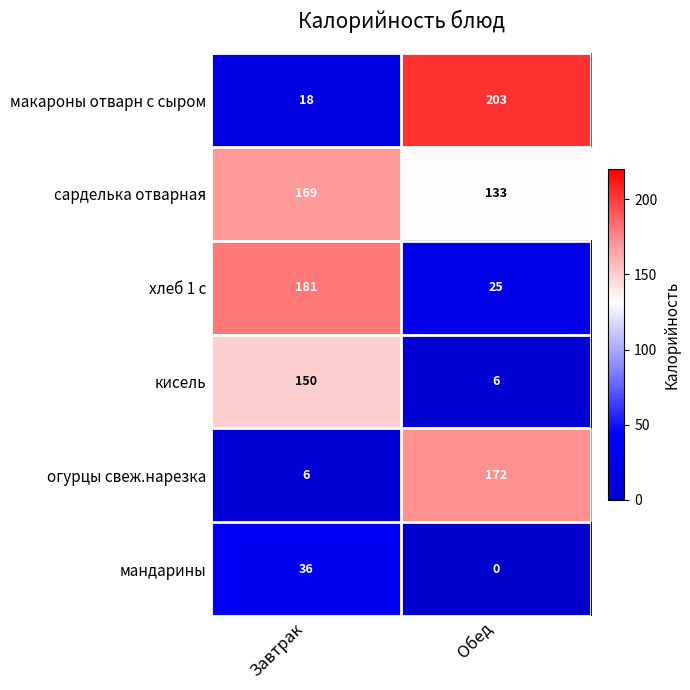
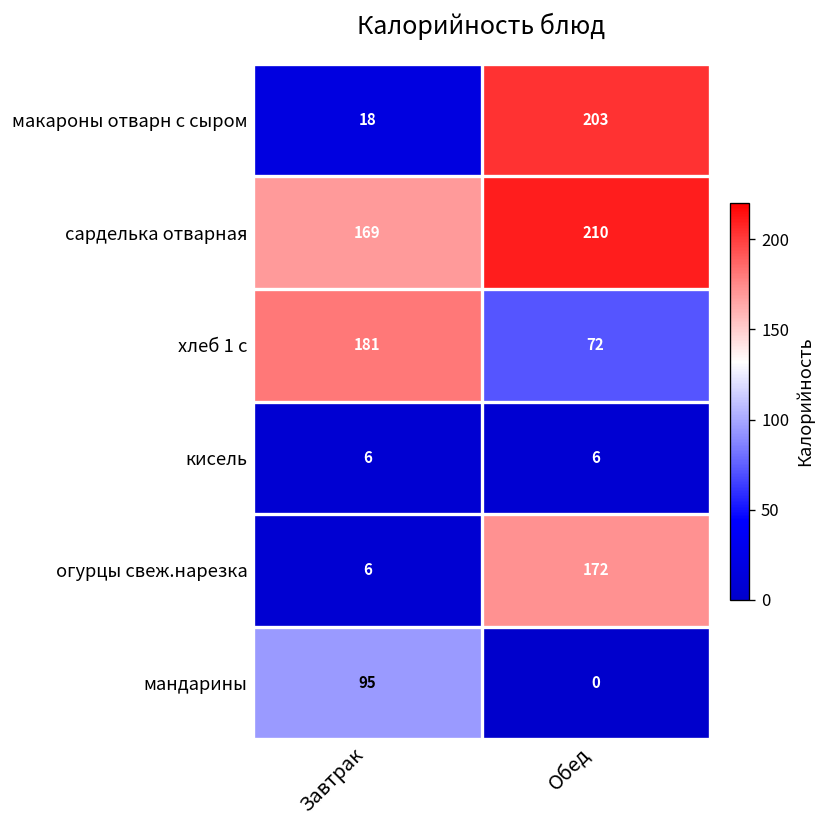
  {
    "макароны отварн с сыром": {
      "Завтрак": 18,
      "Обед": 203
    },
    "сарделька отварная": {
      "Завтрак": 169,
-     "Обед": 133
+     "Обед": 210
    },
    "хлеб 1 с": {
      "Завтрак": 181,
-     "Обед": 25
+     "Обед": 72
    },
    "кисель": {
-     "Завтрак": 150,
+     "Завтрак": 6,
      "Обед": 6
    },
    "огурцы свеж.нарезка": {
      "Завтрак": 6,
      "Обед": 172
    },
    "мандарины": {
-     "Завтрак": 36,
+     "Завтрак": 95,
      "Обед": 0
    }
  }
